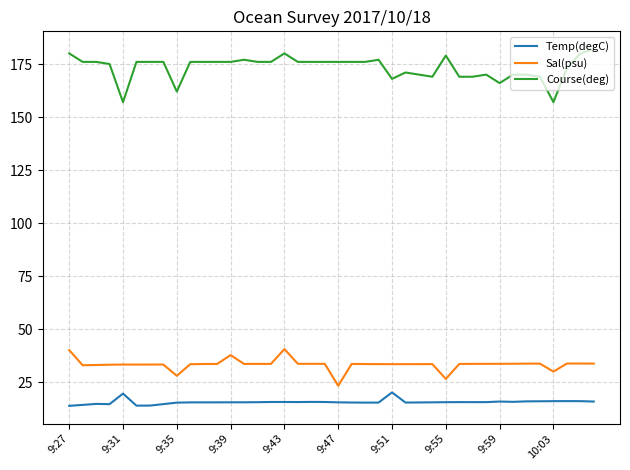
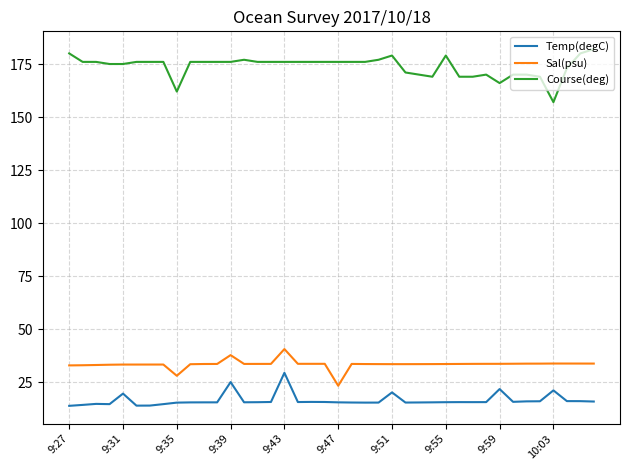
  {
    "Temp(degC)": {
      "9:27": 14,
      "9:31": 20,
      "9:35": 15,
-     "9:39": 15,
-     "9:43": 16,
+     "9:39": 25,
+     "9:43": 29,
      "9:47": 15,
      "9:51": 20,
      "9:55": 16,
-     "9:59": 16,
-     "10:03": 16
+     "9:59": 22,
+     "10:03": 21
    },
    "Sal(psu)": {
-     "9:27": 40,
+     "9:27": 33,
      "9:31": 33,
      "9:35": 28,
      "9:39": 38,
      "9:43": 41,
      "9:47": 23,
      "9:51": 33,
-     "9:55": 26,
+     "9:55": 34,
      "9:59": 34,
-     "10:03": 30
+     "10:03": 34
    },
    "Course(deg)": {
      "9:27": 180,
-     "9:31": 157,
+     "9:31": 175,
      "9:35": 162,
      "9:39": 176,
-     "9:43": 180,
+     "9:43": 176,
      "9:47": 176,
-     "9:51": 168,
+     "9:51": 179,
      "9:55": 179,
      "9:59": 166,
      "10:03": 157
    }
  }
